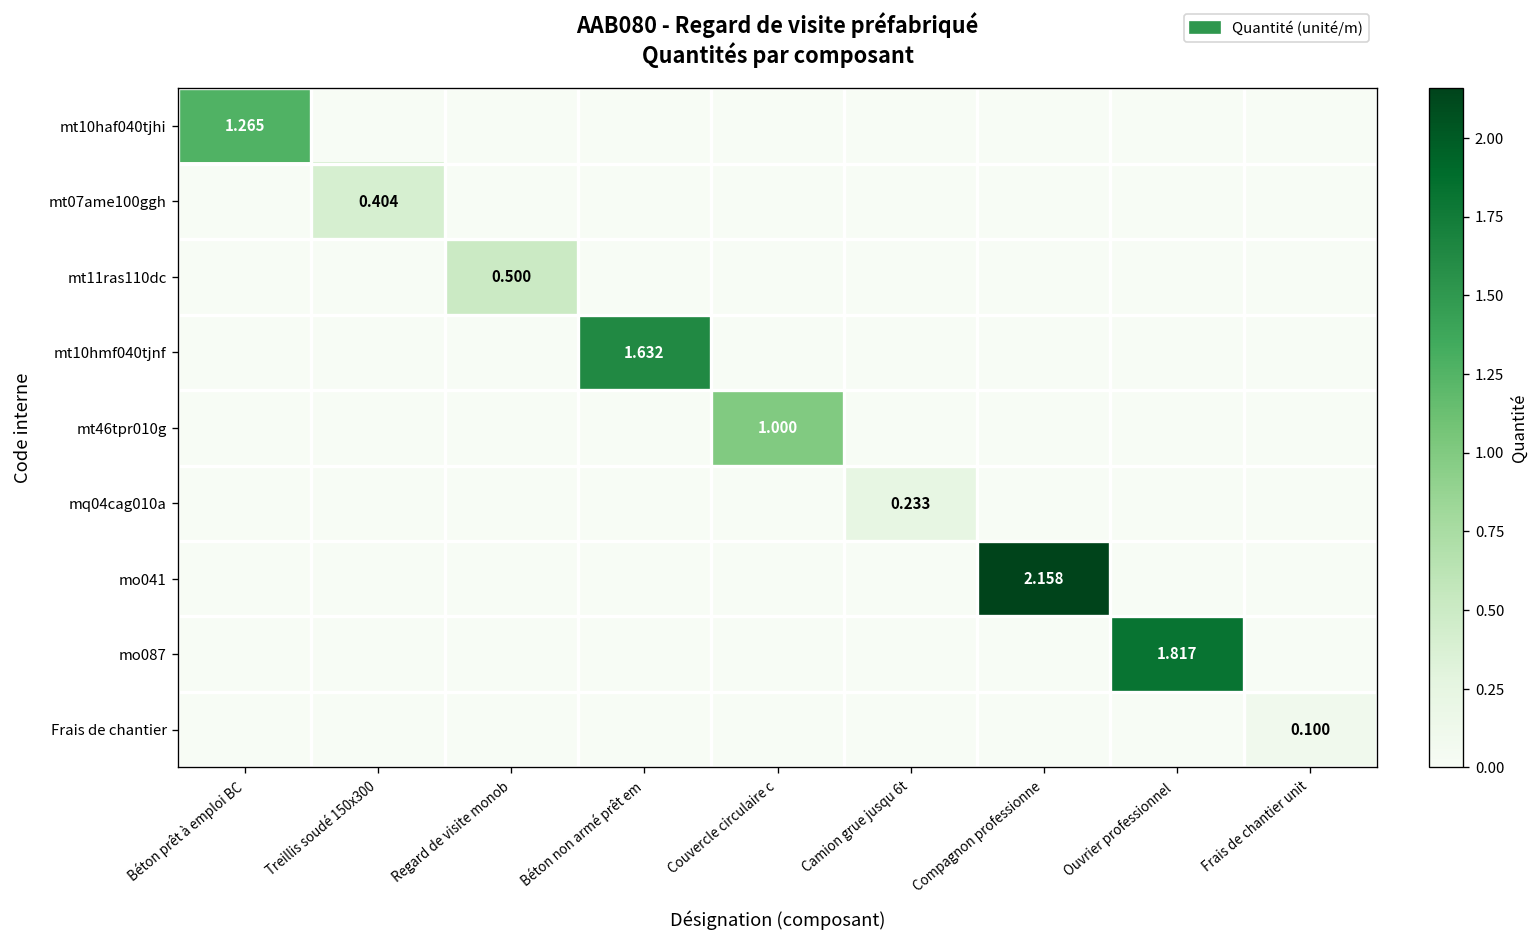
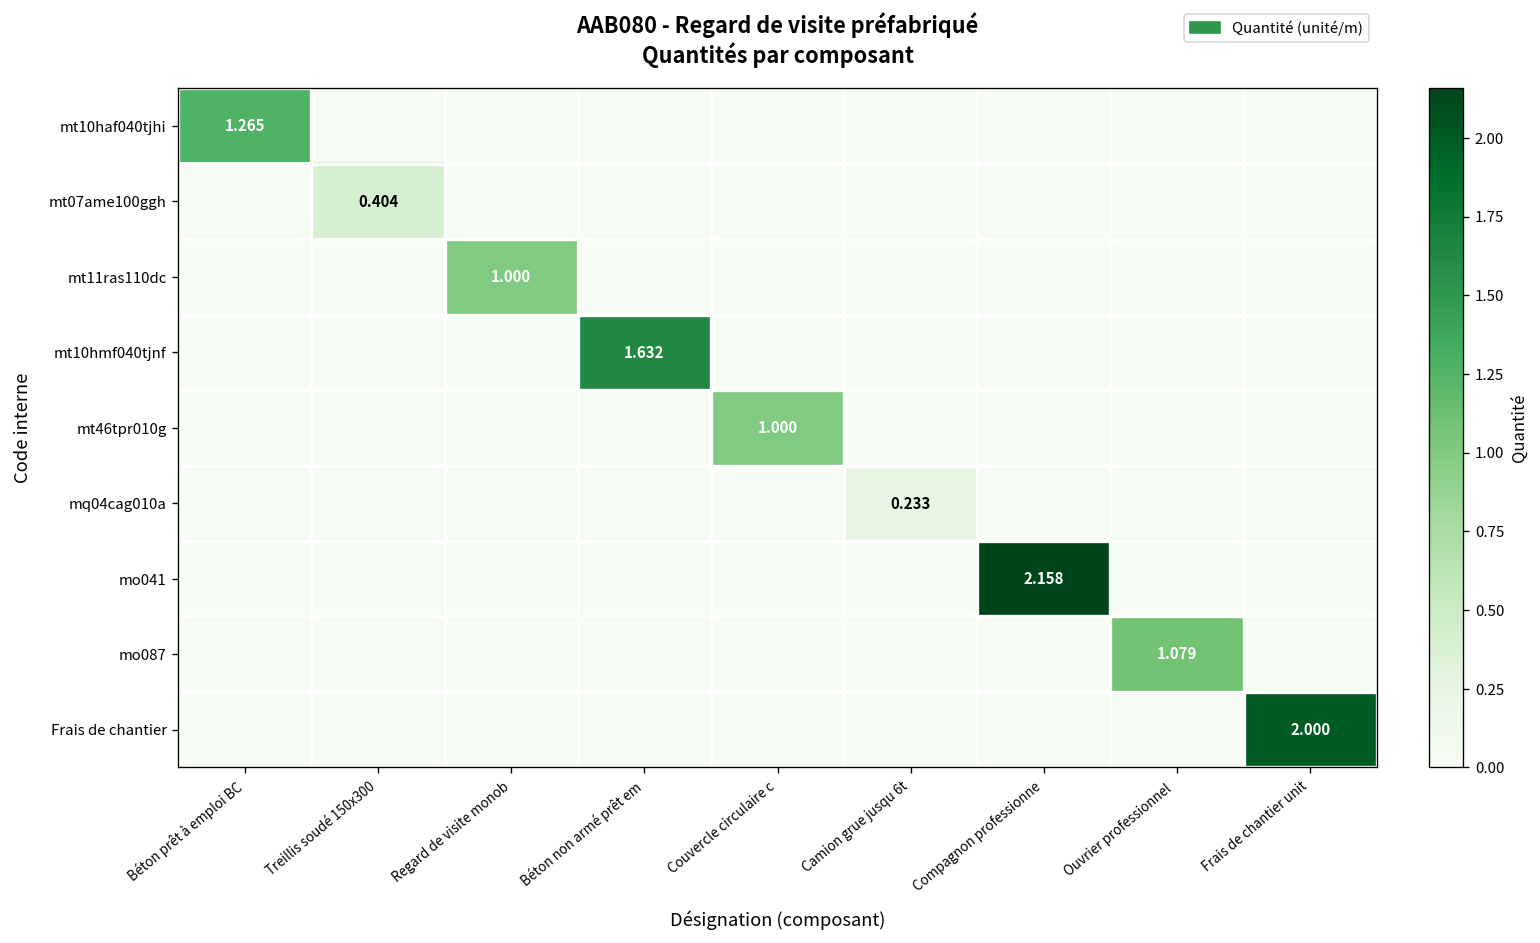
  {
    "mt10haf040tjhi": {
      "Béton prêt à emploi BC": 1.265
    },
    "mt07ame100ggh": {
      "Treillis soudé 150x300": 0.404
    },
    "mt11ras110dc": {
-     "Regard de visite monob": 0.500
+     "Regard de visite monob": 1.000
    },
    "mt10hmf040tjnf": {
      "Béton non armé prêt em": 1.632
    },
    "mt46tpr010g": {
      "Couvercle circulaire c": 1.000
    },
    "mq04cag010a": {
      "Camion grue jusqu 6t": 0.233
    },
    "mo041": {
      "Compagnon professionne": 2.158
    },
    "mo087": {
-     "Ouvrier professionnel": 1.817
+     "Ouvrier professionnel": 1.079
    },
    "Frais de chantier": {
-     "Frais de chantier unit": 0.100
+     "Frais de chantier unit": 2.000
    }
  }
